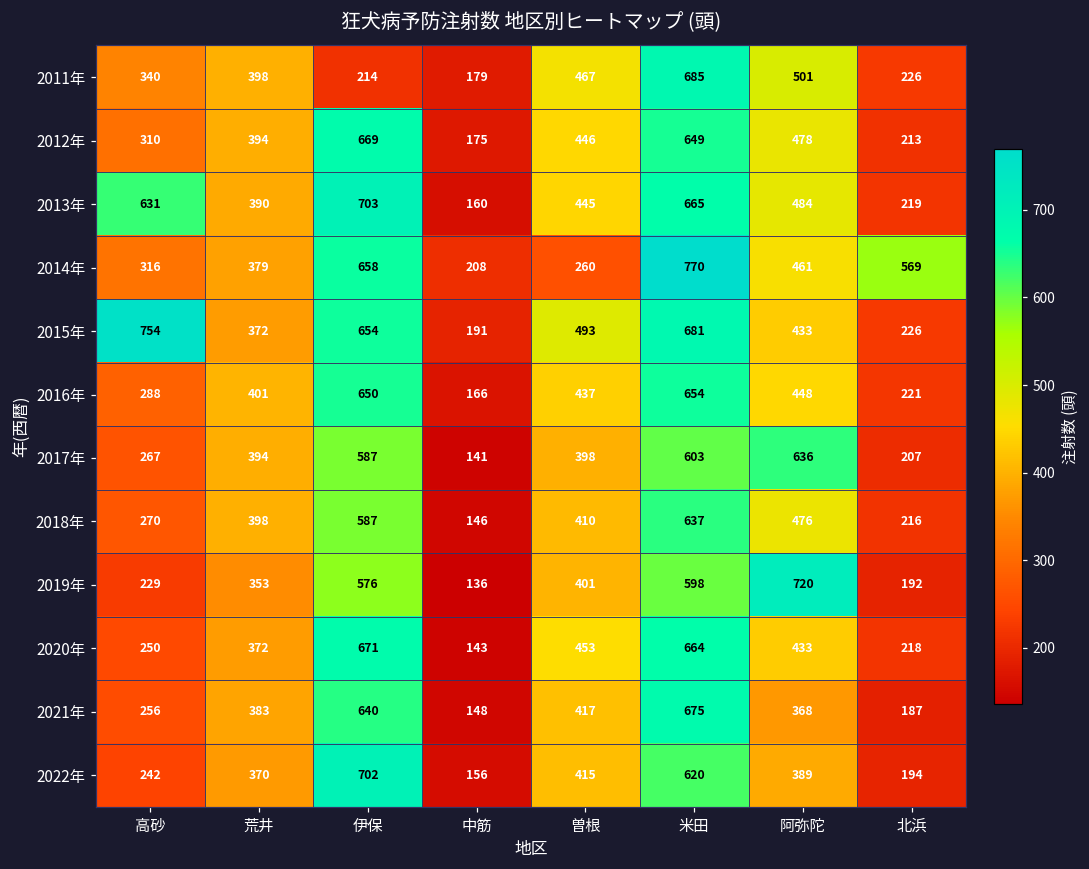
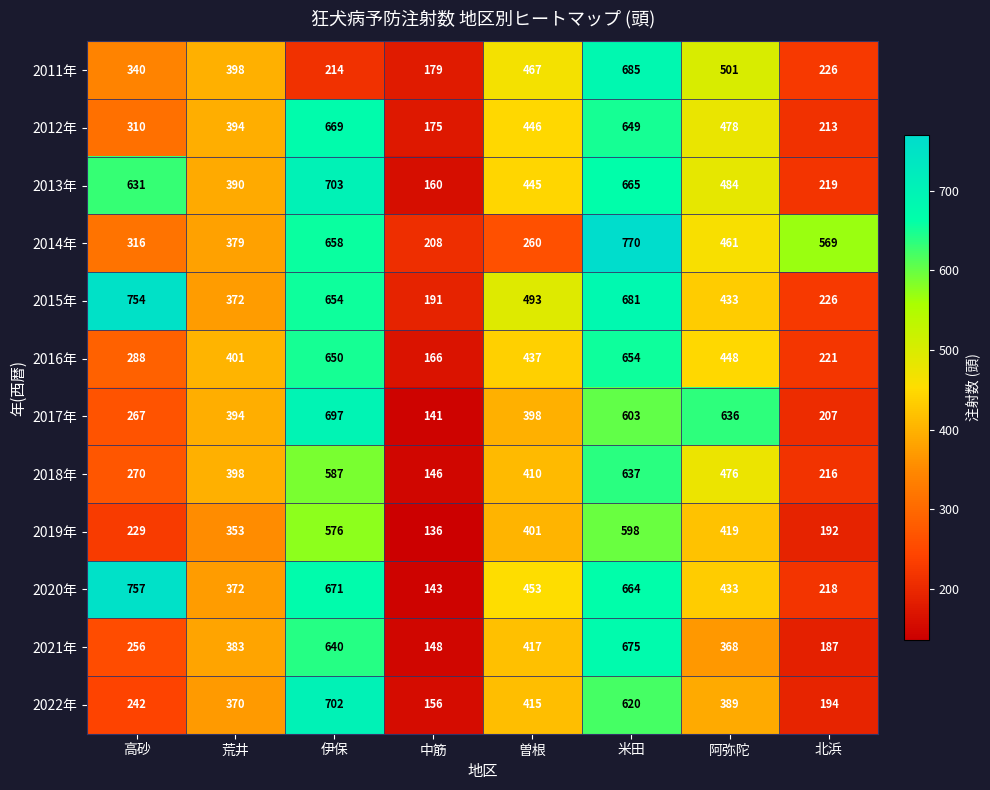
  {
    "2011年": {
      "高砂": 340,
      "荒井": 398,
      "伊保": 214,
      "中筋": 179,
      "曽根": 467,
      "米田": 685,
      "阿弥陀": 501,
      "北浜": 226
    },
    "2012年": {
      "高砂": 310,
      "荒井": 394,
      "伊保": 669,
      "中筋": 175,
      "曽根": 446,
      "米田": 649,
      "阿弥陀": 478,
      "北浜": 213
    },
    "2013年": {
      "高砂": 631,
      "荒井": 390,
      "伊保": 703,
      "中筋": 160,
      "曽根": 445,
      "米田": 665,
      "阿弥陀": 484,
      "北浜": 219
    },
    "2014年": {
      "高砂": 316,
      "荒井": 379,
      "伊保": 658,
      "中筋": 208,
      "曽根": 260,
      "米田": 770,
      "阿弥陀": 461,
      "北浜": 569
    },
    "2015年": {
      "高砂": 754,
      "荒井": 372,
      "伊保": 654,
      "中筋": 191,
      "曽根": 493,
      "米田": 681,
      "阿弥陀": 433,
      "北浜": 226
    },
    "2016年": {
      "高砂": 288,
      "荒井": 401,
      "伊保": 650,
      "中筋": 166,
      "曽根": 437,
      "米田": 654,
      "阿弥陀": 448,
      "北浜": 221
    },
    "2017年": {
      "高砂": 267,
      "荒井": 394,
-     "伊保": 587,
+     "伊保": 697,
      "中筋": 141,
      "曽根": 398,
      "米田": 603,
      "阿弥陀": 636,
      "北浜": 207
    },
    "2018年": {
      "高砂": 270,
      "荒井": 398,
      "伊保": 587,
      "中筋": 146,
      "曽根": 410,
      "米田": 637,
      "阿弥陀": 476,
      "北浜": 216
    },
    "2019年": {
      "高砂": 229,
      "荒井": 353,
      "伊保": 576,
      "中筋": 136,
      "曽根": 401,
      "米田": 598,
-     "阿弥陀": 720,
+     "阿弥陀": 419,
      "北浜": 192
    },
    "2020年": {
-     "高砂": 250,
+     "高砂": 757,
      "荒井": 372,
      "伊保": 671,
      "中筋": 143,
      "曽根": 453,
      "米田": 664,
      "阿弥陀": 433,
      "北浜": 218
    },
    "2021年": {
      "高砂": 256,
      "荒井": 383,
      "伊保": 640,
      "中筋": 148,
      "曽根": 417,
      "米田": 675,
      "阿弥陀": 368,
      "北浜": 187
    },
    "2022年": {
      "高砂": 242,
      "荒井": 370,
      "伊保": 702,
      "中筋": 156,
      "曽根": 415,
      "米田": 620,
      "阿弥陀": 389,
      "北浜": 194
    }
  }
